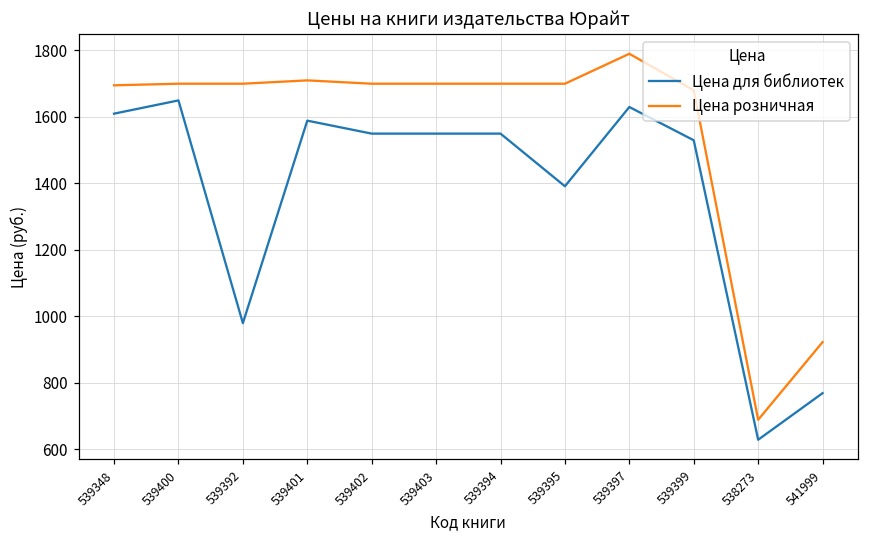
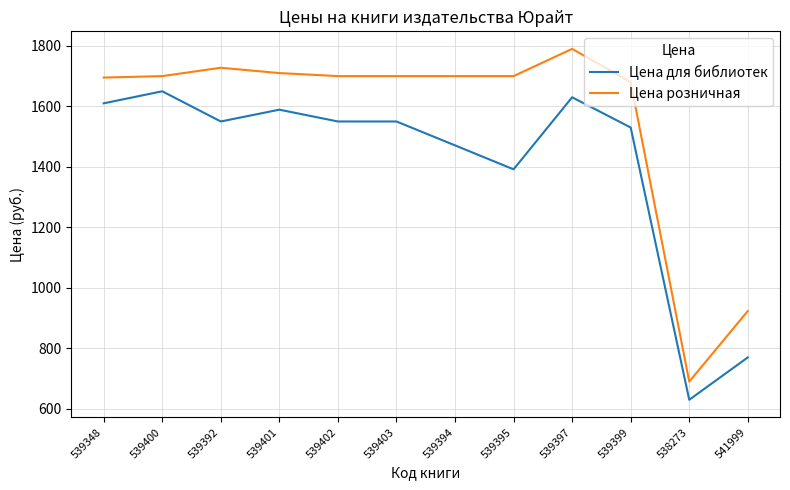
  {
    "Цена для библиотек": {
      "539348": 1610,
      "539400": 1650,
-     "539392": 980,
+     "539392": 1550,
      "539401": 1590,
      "539402": 1550,
      "539403": 1550,
-     "539394": 1550,
+     "539394": 1470,
      "539395": 1390,
      "539397": 1630,
      "539399": 1530,
      "538273": 630,
      "541999": 770
    },
    "Цена розничная": {
      "539348": 1690,
      "539400": 1700,
-     "539392": 1700,
+     "539392": 1730,
      "539401": 1710,
      "539402": 1700,
      "539403": 1700,
      "539394": 1700,
      "539395": 1700,
      "539397": 1790,
      "538273": 690,
      "541999": 920
    }
  }
